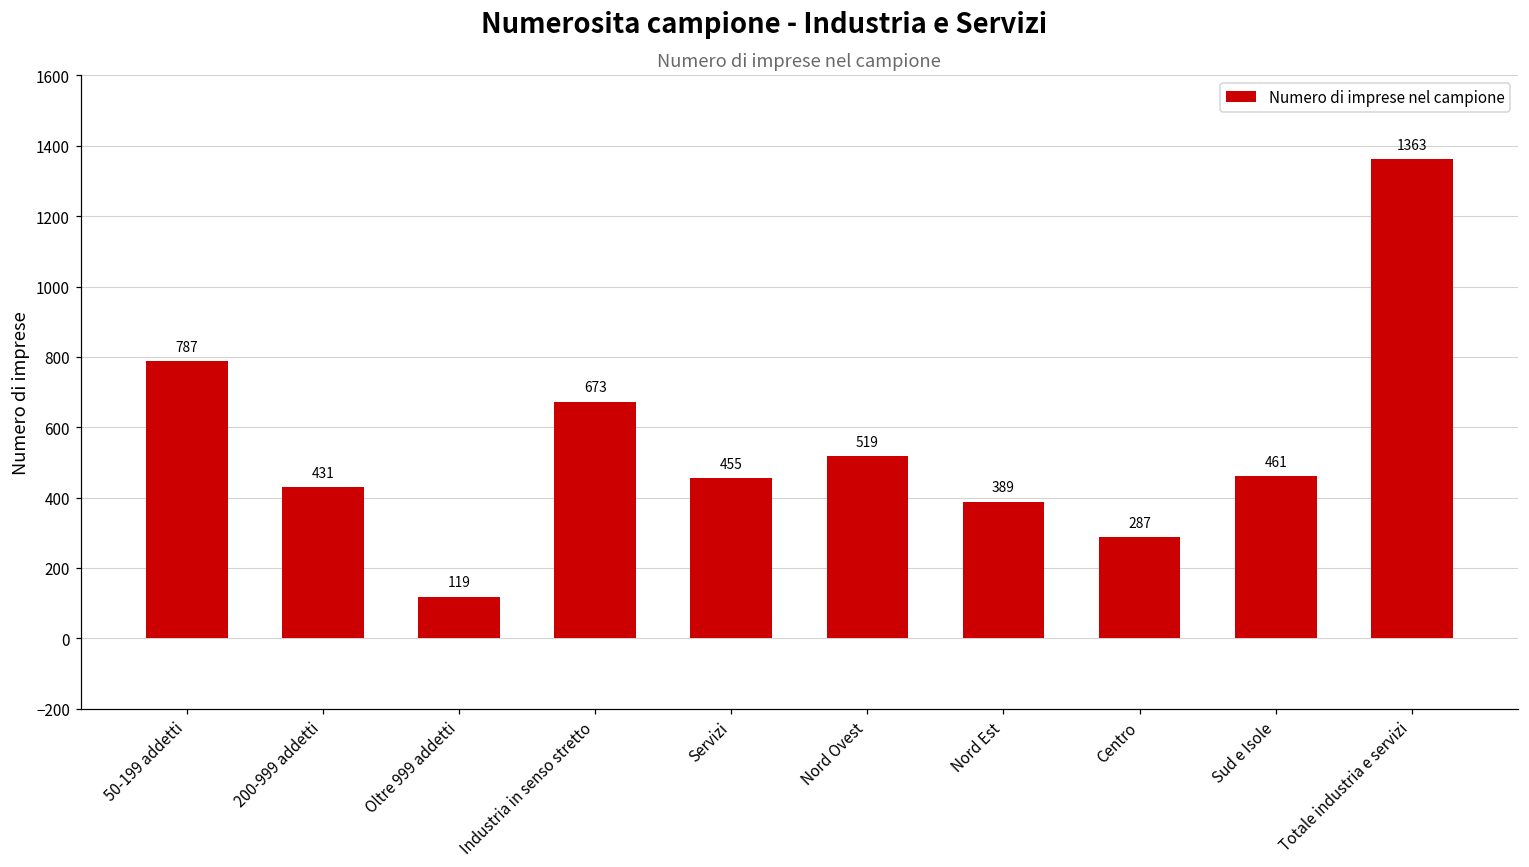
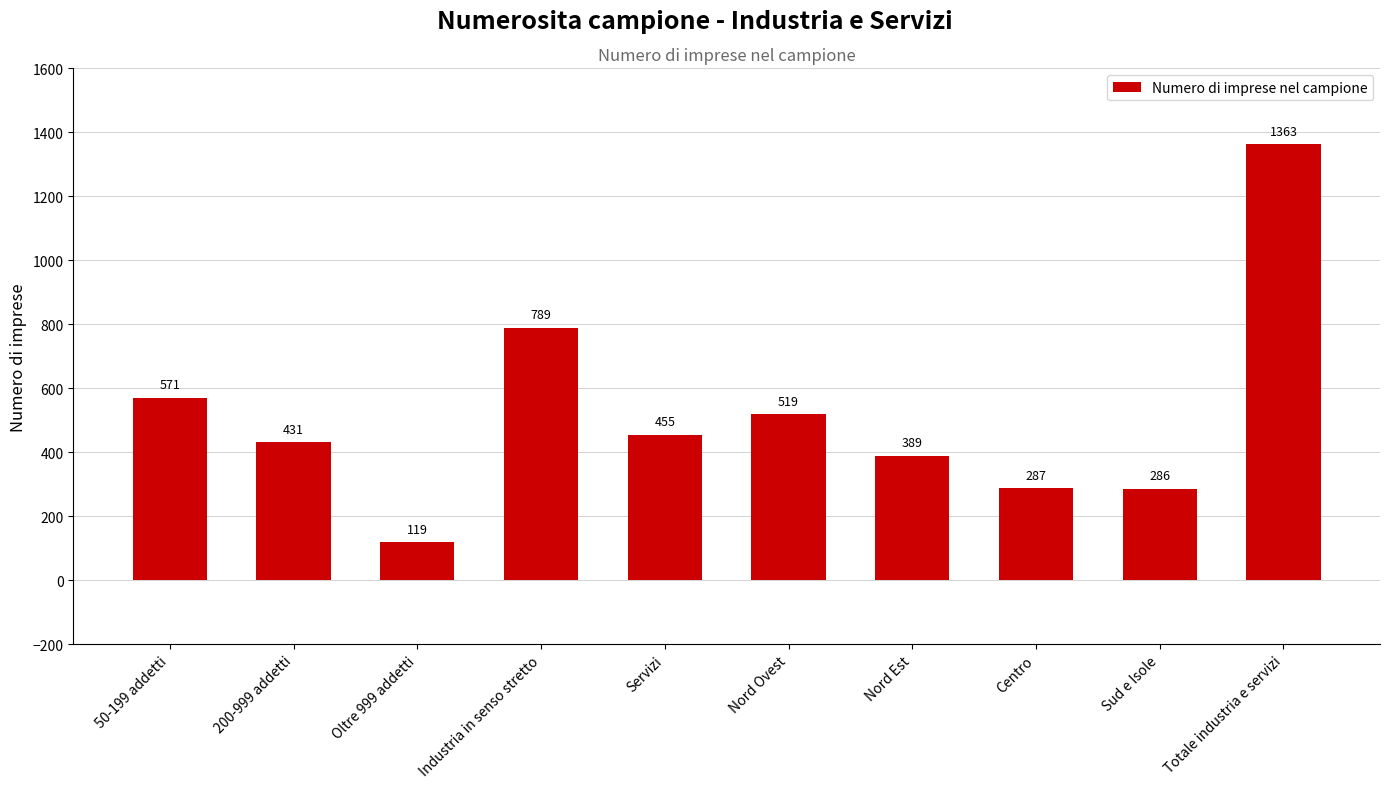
  {
-   "50-199 addetti": 787,
+   "50-199 addetti": 571,
    "200-999 addetti": 431,
    "Oltre 999 addetti": 119,
-   "Industria in senso stretto": 673,
+   "Industria in senso stretto": 789,
    "Servizi": 455,
    "Nord Ovest": 519,
    "Nord Est": 389,
    "Centro": 287,
-   "Sud e Isole": 461,
+   "Sud e Isole": 286,
    "Totale industria e servizi": 1363
  }
